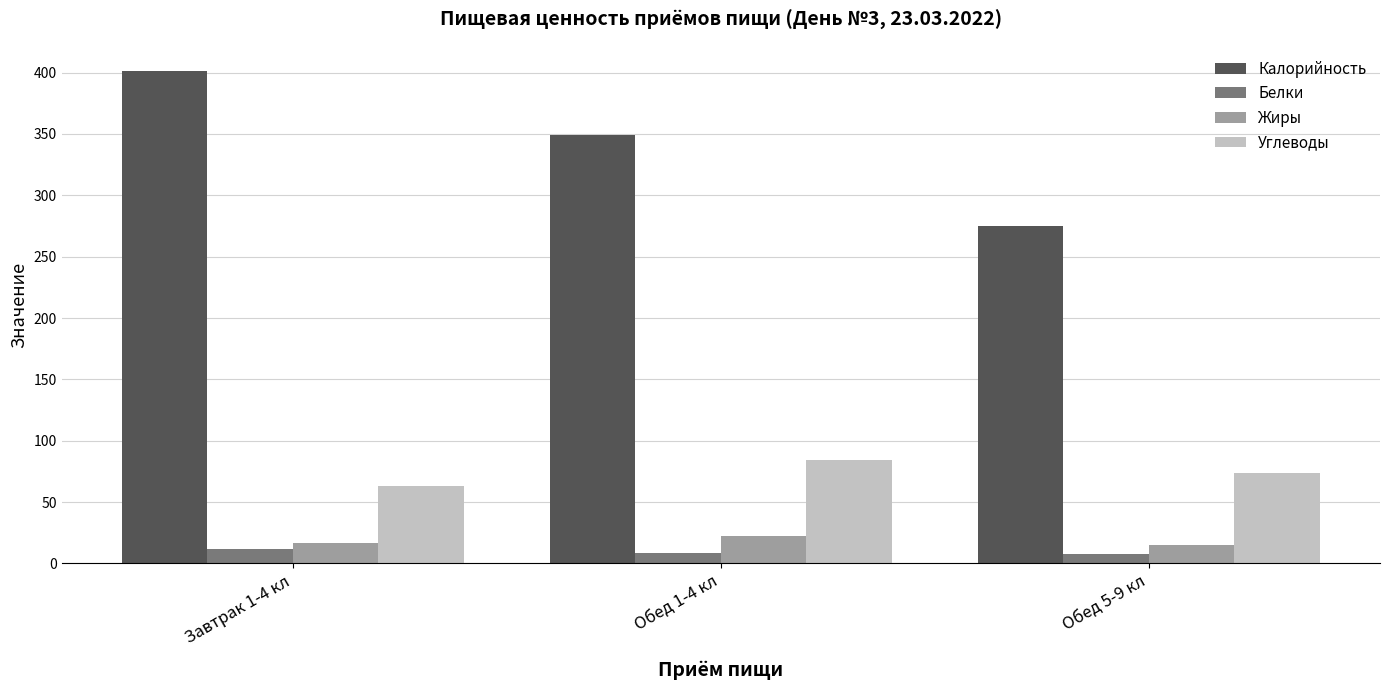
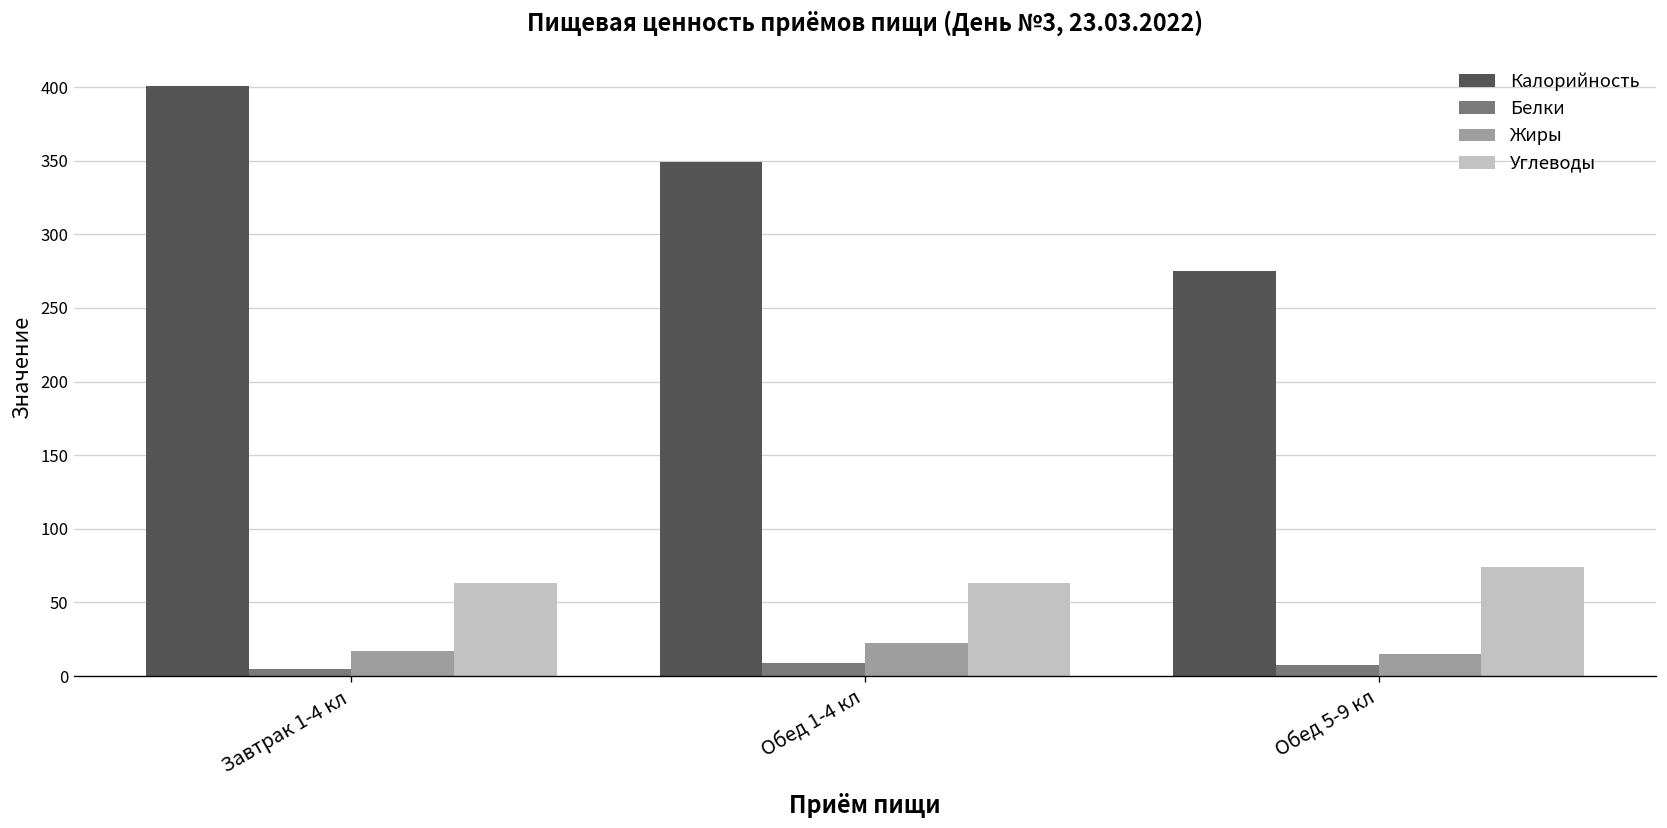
  {
    "Калорийность": {
      "Завтрак 1-4 кл": 401,
      "Обед 1-4 кл": 349,
      "Обед 5-9 кл": 275
    },
    "Белки": {
-     "Завтрак 1-4 кл": 11,
+     "Завтрак 1-4 кл": 5,
      "Обед 1-4 кл": 9,
      "Обед 5-9 кл": 7
    },
    "Жиры": {
      "Завтрак 1-4 кл": 17,
      "Обед 1-4 кл": 22,
      "Обед 5-9 кл": 15
    },
    "Углеводы": {
      "Завтрак 1-4 кл": 63,
-     "Обед 1-4 кл": 84,
+     "Обед 1-4 кл": 63,
      "Обед 5-9 кл": 74
    }
  }
